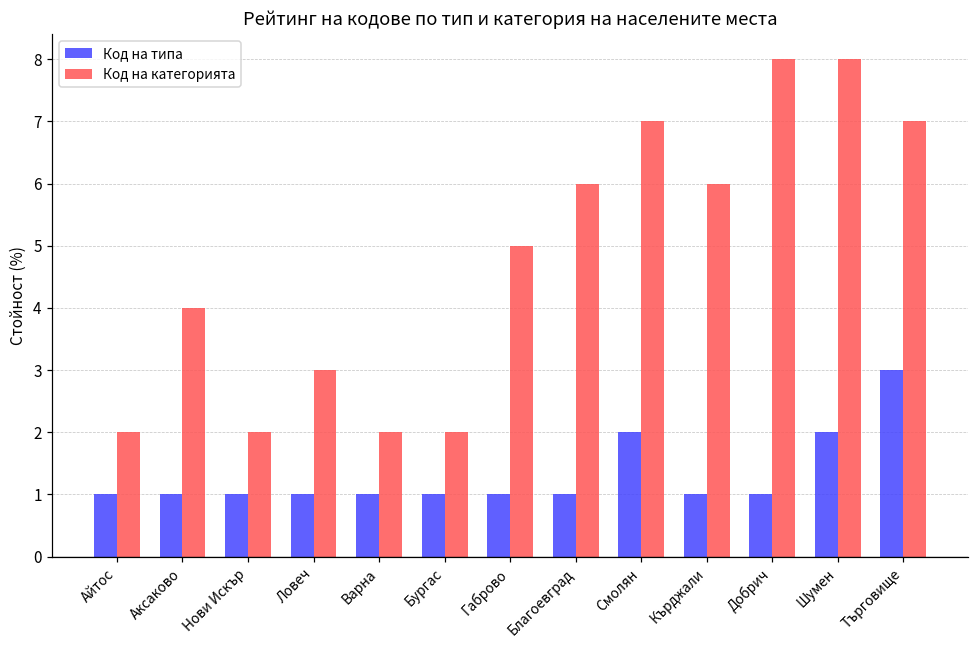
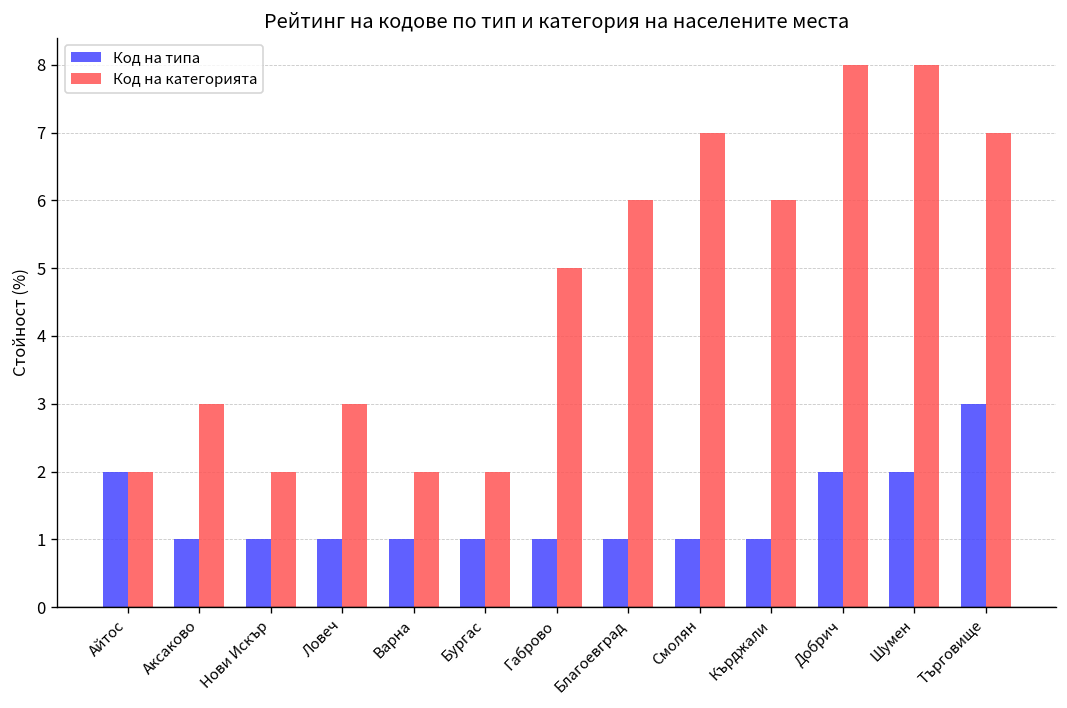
  {
    "Код на типа": {
-     "Айтос": 1,
+     "Айтос": 2,
      "Аксаково": 1,
      "Нови Искър": 1,
      "Ловеч": 1,
      "Варна": 1,
      "Бургас": 1,
      "Габрово": 1,
      "Благоевград": 1,
-     "Смолян": 2,
+     "Смолян": 1,
      "Кърджали": 1,
-     "Добрич": 1,
+     "Добрич": 2,
      "Шумен": 2,
      "Търговище": 3
    },
    "Код на категорията": {
      "Айтос": 2,
-     "Аксаково": 4,
+     "Аксаково": 3,
      "Нови Искър": 2,
      "Ловеч": 3,
      "Варна": 2,
      "Бургас": 2,
      "Габрово": 5,
      "Благоевград": 6,
      "Смолян": 7,
      "Кърджали": 6,
      "Добрич": 8,
      "Шумен": 8,
      "Търговище": 7
    }
  }
